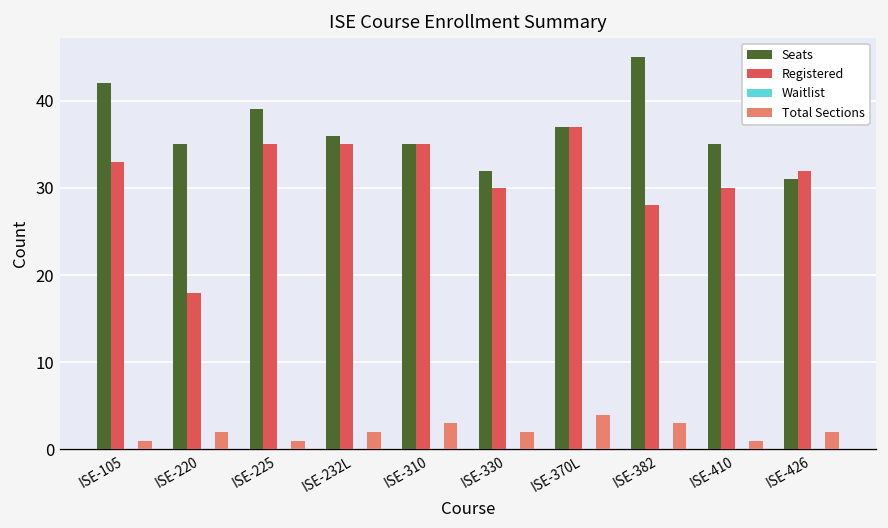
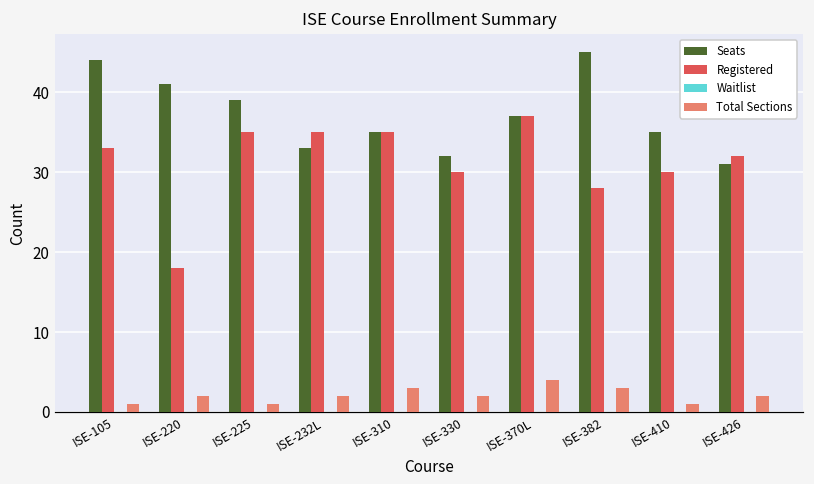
  {
    "Seats": {
-     "ISE-105": 42,
-     "ISE-220": 35,
+     "ISE-105": 44,
+     "ISE-220": 41,
      "ISE-225": 39,
-     "ISE-232L": 36,
+     "ISE-232L": 33,
      "ISE-310": 35,
      "ISE-330": 32,
      "ISE-370L": 37,
      "ISE-382": 45,
      "ISE-410": 35,
      "ISE-426": 31
    },
    "Waitlist": {
      "ISE-105": 0,
      "ISE-220": 0,
      "ISE-225": 0,
      "ISE-232L": 0,
      "ISE-310": 0,
      "ISE-330": 0,
      "ISE-370L": 0,
      "ISE-382": 0,
      "ISE-410": 0,
      "ISE-426": 0
    }
  }
